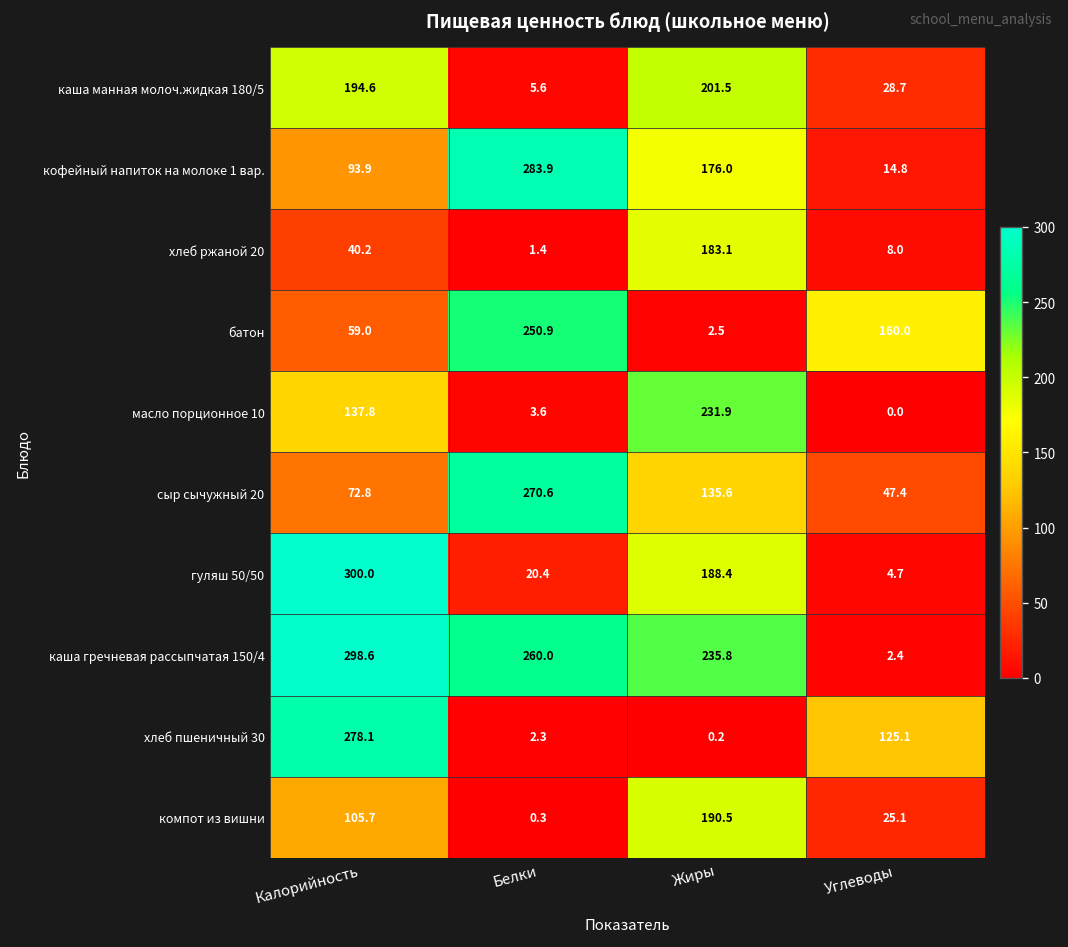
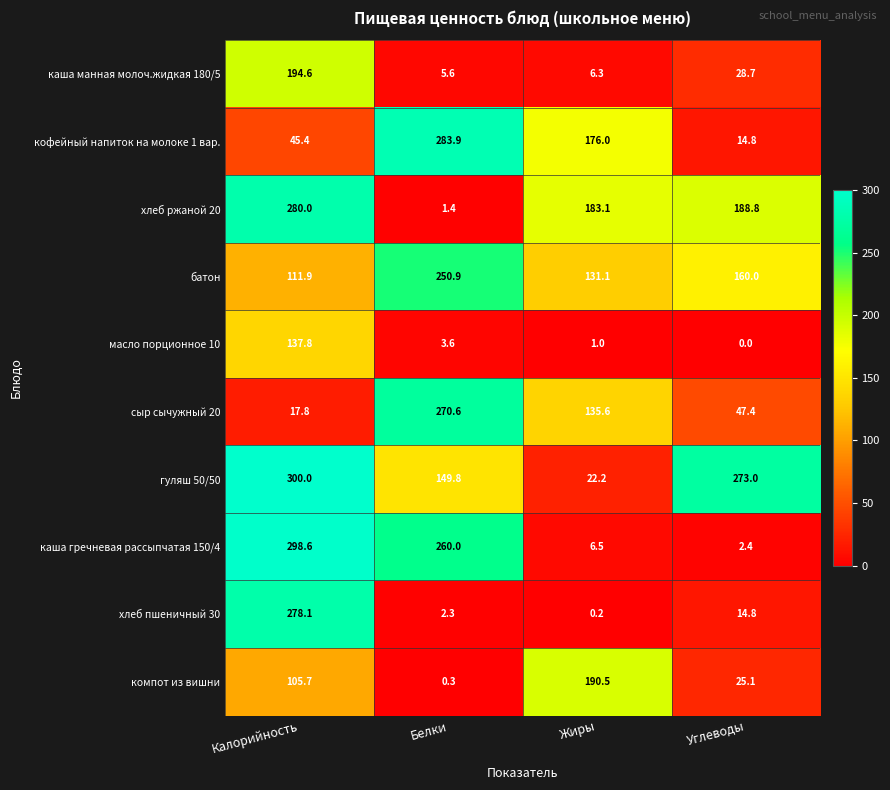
  {
    "каша манная молоч.жидкая 180/5": {
      "Калорийность": 194.6,
      "Белки": 5.6,
-     "Жиры": 201.5,
+     "Жиры": 6.3,
      "Углеводы": 28.7
    },
    "кофейный напиток на молоке 1 вар.": {
-     "Калорийность": 93.9,
+     "Калорийность": 45.4,
      "Белки": 283.9,
      "Жиры": 176.0,
      "Углеводы": 14.8
    },
    "хлеб ржаной 20": {
-     "Калорийность": 40.2,
+     "Калорийность": 280.0,
      "Белки": 1.4,
      "Жиры": 183.1,
-     "Углеводы": 8.0
+     "Углеводы": 188.8
    },
    "батон": {
-     "Калорийность": 59.0,
+     "Калорийность": 111.9,
      "Белки": 250.9,
-     "Жиры": 2.5,
+     "Жиры": 131.1,
      "Углеводы": 160.0
    },
    "масло порционное 10": {
      "Калорийность": 137.8,
      "Белки": 3.6,
-     "Жиры": 231.9,
+     "Жиры": 1.0,
      "Углеводы": 0.0
    },
    "сыр сычужный 20": {
-     "Калорийность": 72.8,
+     "Калорийность": 17.8,
      "Белки": 270.6,
      "Жиры": 135.6,
      "Углеводы": 47.4
    },
    "гуляш 50/50": {
      "Калорийность": 300.0,
-     "Белки": 20.4,
-     "Жиры": 188.4,
-     "Углеводы": 4.7
+     "Белки": 149.8,
+     "Жиры": 22.2,
+     "Углеводы": 273.0
    },
    "каша гречневая рассыпчатая 150/4": {
      "Калорийность": 298.6,
      "Белки": 260.0,
-     "Жиры": 235.8,
+     "Жиры": 6.5,
      "Углеводы": 2.4
    },
    "хлеб пшеничный 30": {
      "Калорийность": 278.1,
      "Белки": 2.3,
      "Жиры": 0.2,
-     "Углеводы": 125.1
+     "Углеводы": 14.8
    },
    "компот из вишни": {
      "Калорийность": 105.7,
      "Белки": 0.3,
      "Жиры": 190.5,
      "Углеводы": 25.1
    }
  }
